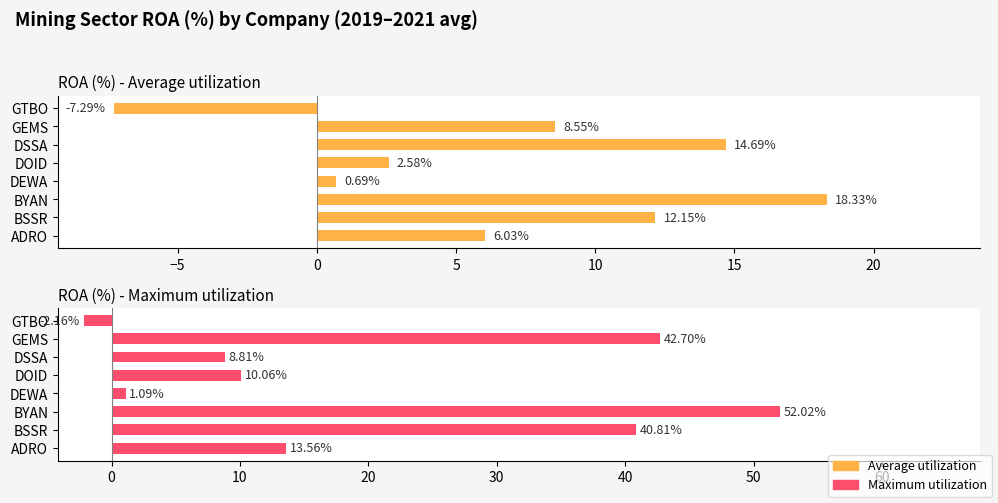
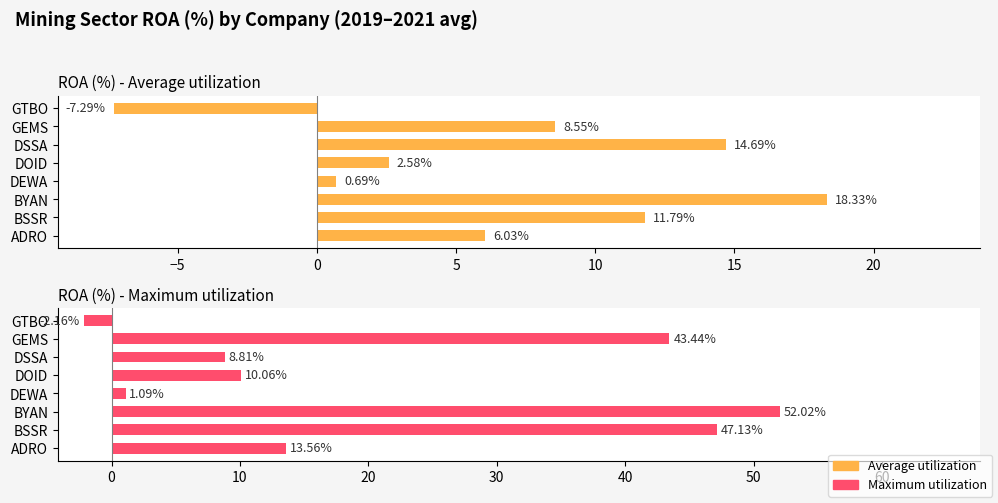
  {
    "ROA (%) - Average utilization": {
      "GTBO": "-7.29%",
      "GEMS": "8.55%",
      "DSSA": "14.69%",
      "DOID": "2.58%",
      "DEWA": "0.69%",
      "BYAN": "18.33%",
-     "BSSR": "12.15%",
+     "BSSR": "11.79%",
      "ADRO": "6.03%"
    },
    "ROA (%) - Maximum utilization": {
      "GTBO": "-2.16%",
-     "GEMS": "42.70%",
+     "GEMS": "43.44%",
      "DSSA": "8.81%",
      "DOID": "10.06%",
      "DEWA": "1.09%",
      "BYAN": "52.02%",
-     "BSSR": "40.81%",
+     "BSSR": "47.13%",
      "ADRO": "13.56%"
    }
  }
